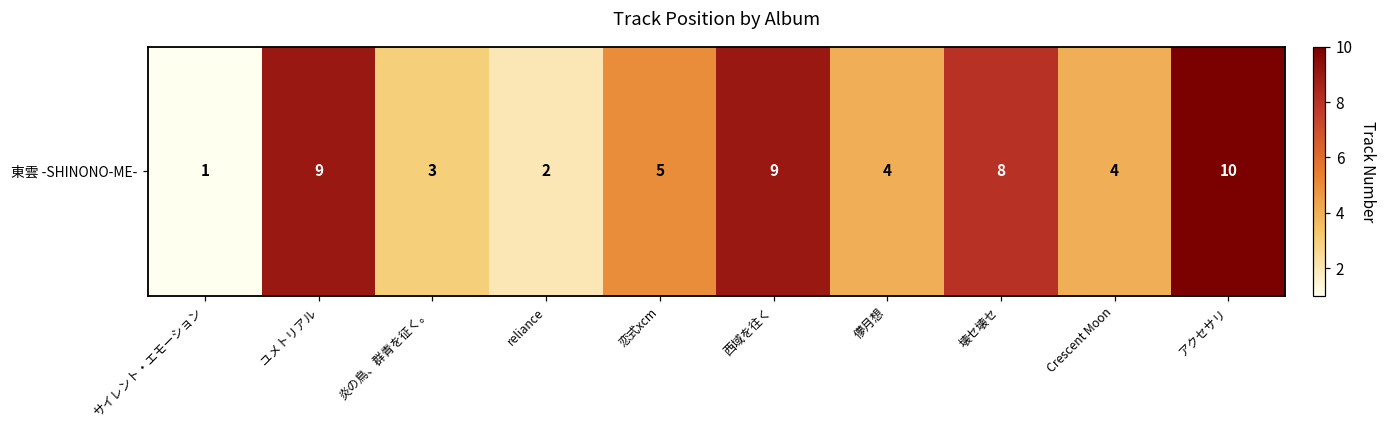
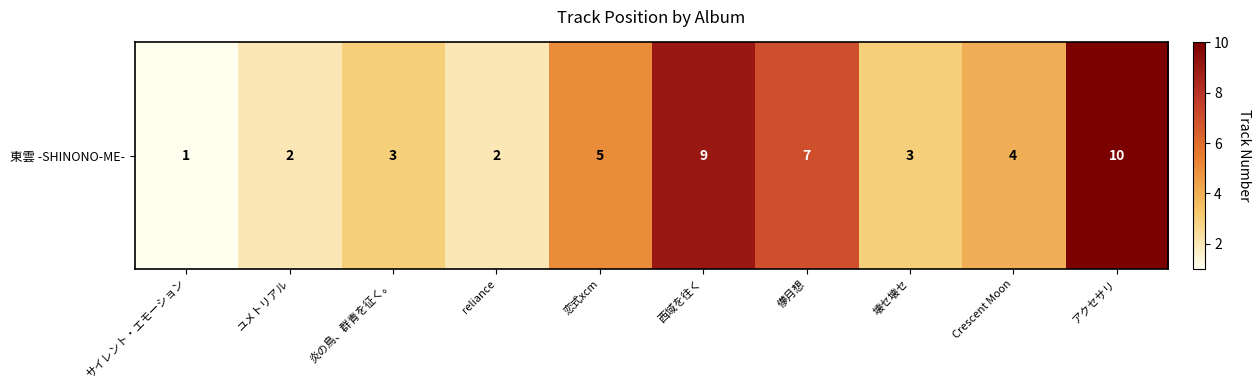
  {
    "東雲 -SHINONO-ME-": {
      "サイレント・エモーション": 1,
-     "ユメトリアル": 9,
+     "ユメトリアル": 2,
      "炎の鳥、群青を征く。": 3,
      "reliance": 2,
      "恋式xcm": 5,
      "西域を往く": 9,
-     "儚月想": 4,
-     "壊セ壊セ": 8,
+     "儚月想": 7,
+     "壊セ壊セ": 3,
      "Crescent Moon": 4,
      "アクセサリ": 10
    }
  }
